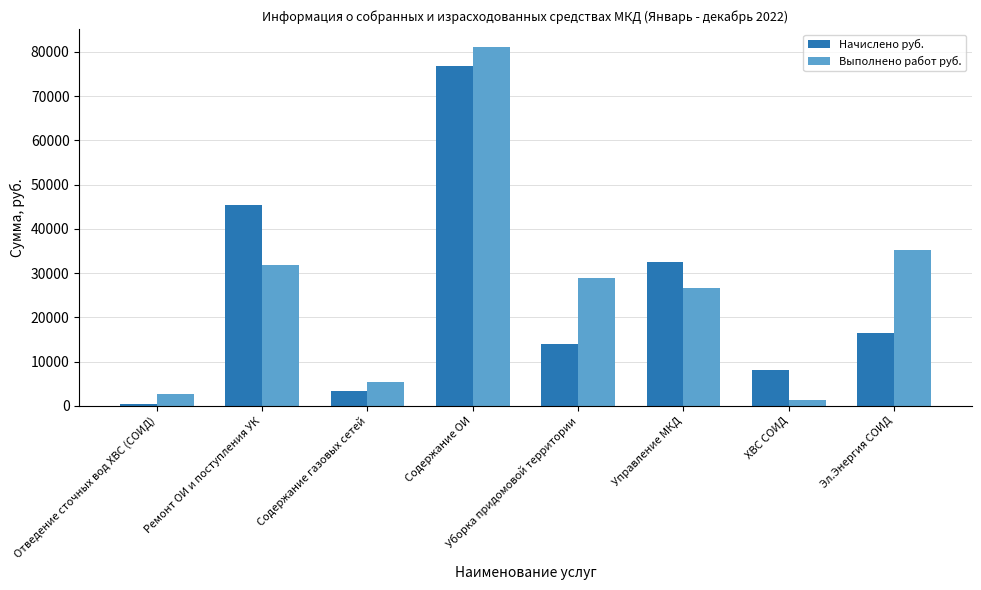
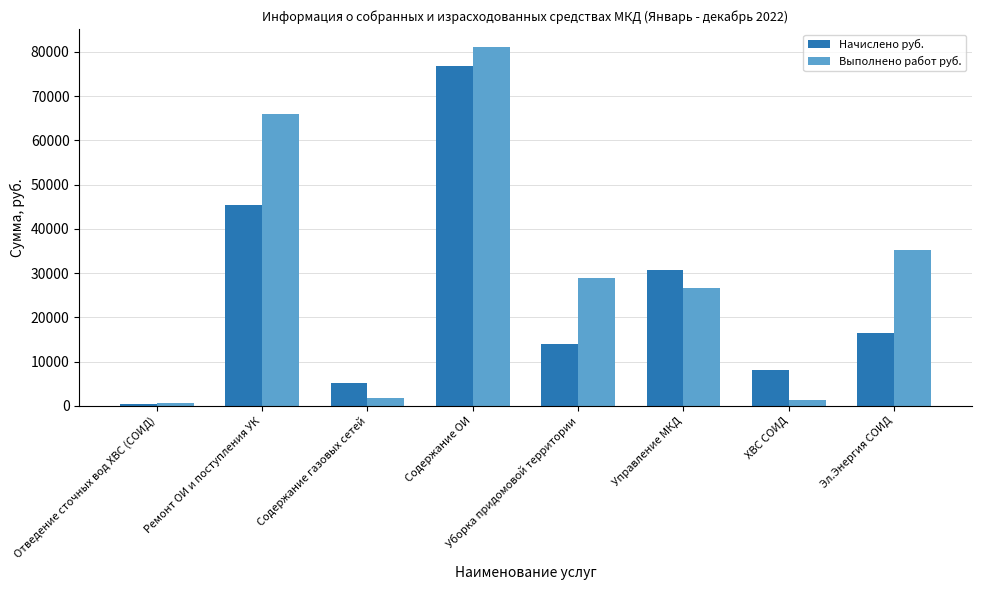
  {
    "Начислено руб.": {
      "Ремонт ОИ и поступления УК": 45000,
-     "Содержание газовых сетей": 3000,
+     "Содержание газовых сетей": 5000,
      "Содержание ОИ": 77000,
      "Уборка придомовой территории": 14000,
-     "Управление МКД": 32000,
+     "Управление МКД": 31000,
      "ХВС СОИД": 8000,
      "Эл.Энергия СОИД": 16000
    },
    "Выполнено работ руб.": {
-     "Отведение сточных вод ХВС (СОИД)": 3000,
-     "Ремонт ОИ и поступления УК": 32000,
-     "Содержание газовых сетей": 5000,
+     "Отведение сточных вод ХВС (СОИД)": 1000,
+     "Ремонт ОИ и поступления УК": 66000,
+     "Содержание газовых сетей": 2000,
      "Содержание ОИ": 81000,
      "Уборка придомовой территории": 29000,
      "Управление МКД": 27000,
      "ХВС СОИД": 1000,
      "Эл.Энергия СОИД": 35000
    }
  }
